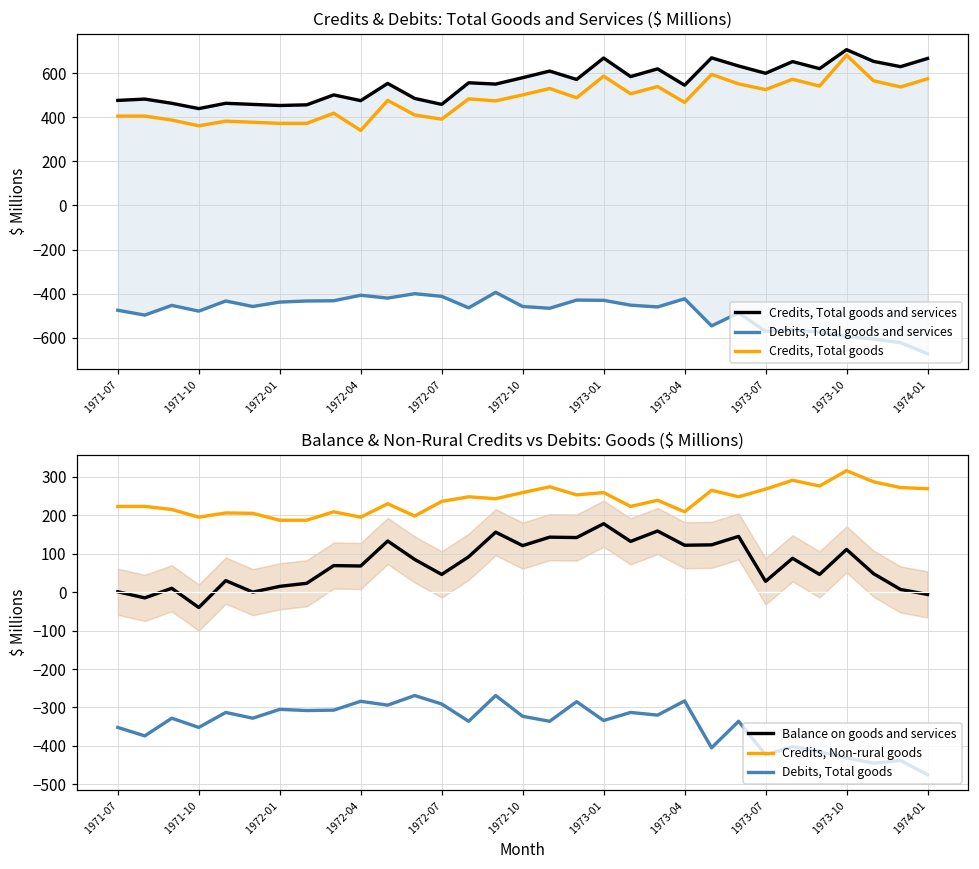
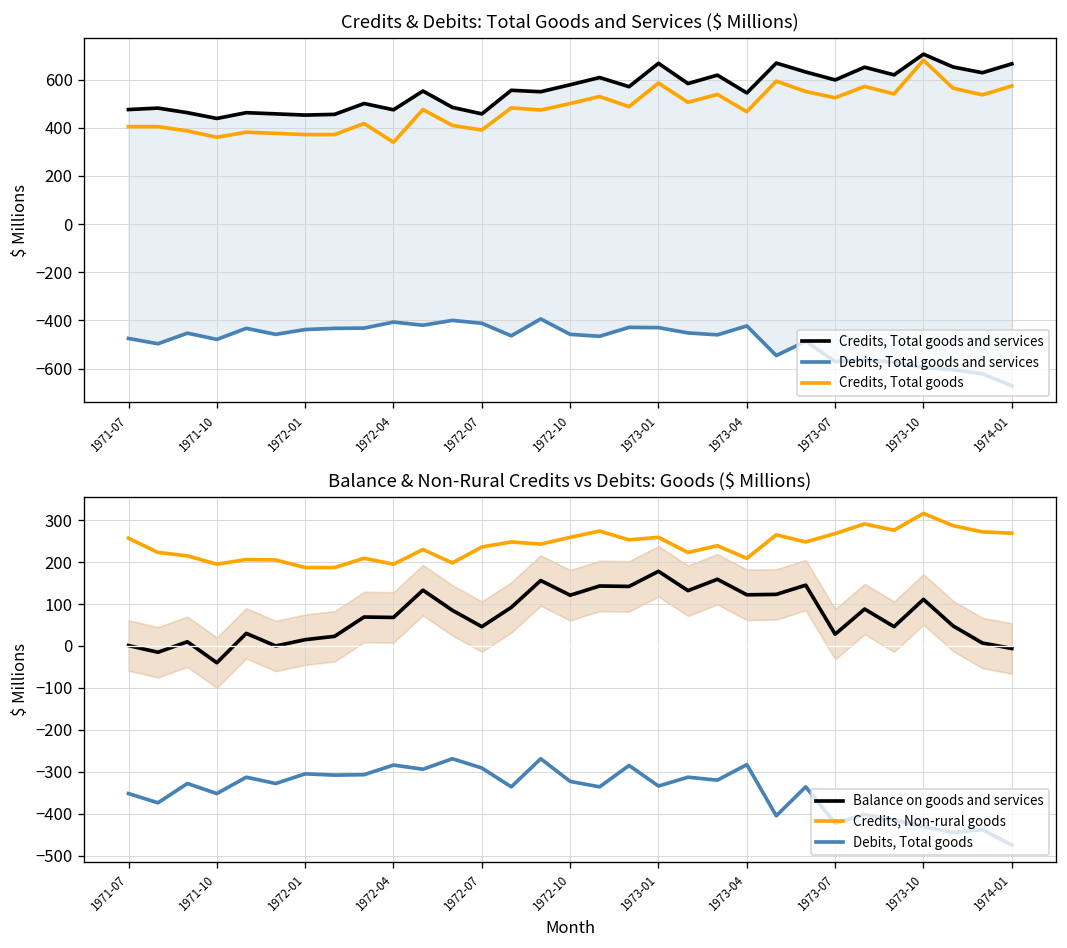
  {
    "Credits & Debits: Total Goods and Services ($ Millions)": {
      "Credits, Total goods and services": {
        "1971-07": 480,
        "1971-10": 440,
        "1972-01": 450,
        "1972-04": 480,
        "1972-07": 460,
        "1972-10": 580,
        "1973-01": 670,
        "1973-04": 550,
        "1973-07": 600,
        "1973-10": 710,
        "1974-01": 670
      },
      "Debits, Total goods and services": {
        "1971-07": -480,
        "1971-10": -480,
        "1972-01": -440,
        "1972-04": -410,
        "1972-07": -410,
        "1972-10": -460,
        "1973-01": -430,
        "1973-04": -420
      },
      "Credits, Total goods": {
        "1971-07": 410,
        "1971-10": 360,
        "1972-01": 370,
        "1972-04": 340,
        "1972-07": 390,
        "1972-10": 500,
        "1973-01": 590,
        "1973-04": 470,
        "1973-07": 530,
        "1973-10": 680,
        "1974-01": 570
      }
    },
    "Balance & Non-Rural Credits vs Debits: Goods ($ Millions)": {
      "Balance on goods and services": {
        "1971-07": 0,
        "1971-10": -40,
        "1972-01": 20,
        "1972-04": 70,
        "1972-07": 50,
        "1972-10": 120,
        "1973-01": 180,
        "1973-04": 120,
        "1973-07": 30,
        "1973-10": 110,
        "1974-01": -10
      },
      "Credits, Non-rural goods": {
-       "1971-07": 220,
+       "1971-07": 260,
        "1971-10": 200,
        "1972-01": 190,
        "1972-04": 200,
        "1972-07": 240,
        "1972-10": 260,
        "1973-01": 260,
        "1973-04": 210,
        "1973-07": 270,
        "1973-10": 320,
        "1974-01": 270
      },
      "Debits, Total goods": {
        "1971-07": -350,
        "1971-10": -350,
        "1972-01": -310,
        "1972-04": -280,
        "1972-07": -290,
        "1972-10": -320,
        "1973-01": -330,
        "1973-04": -280
      }
    }
  }
